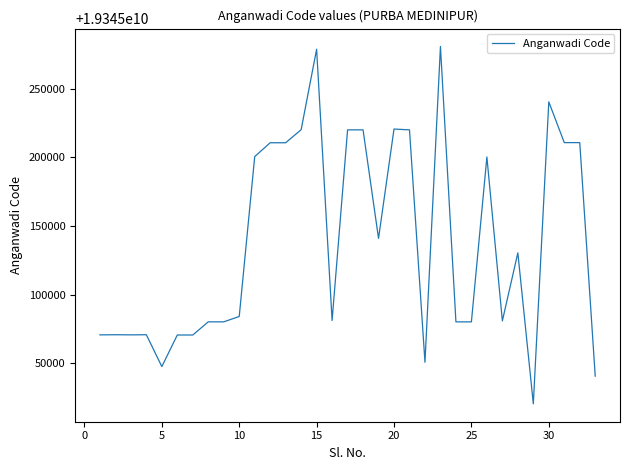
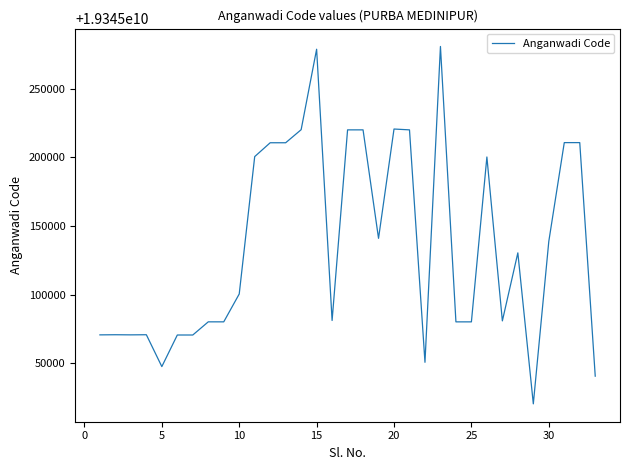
  {
    "5": 19345047000,
-   "10": 19345084000,
+   "10": 19345100000,
    "15": 19345279000,
    "20": 19345221000,
    "25": 19345080000,
-   "30": 19345241000
+   "30": 19345139000
  }
